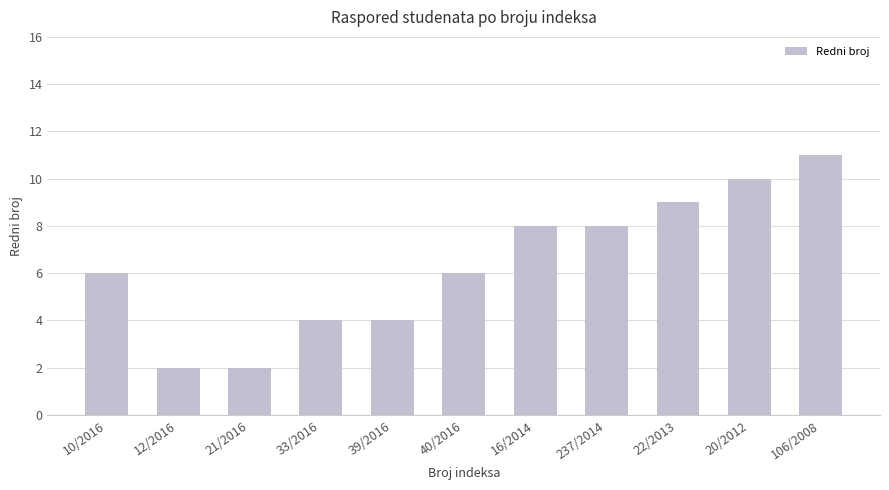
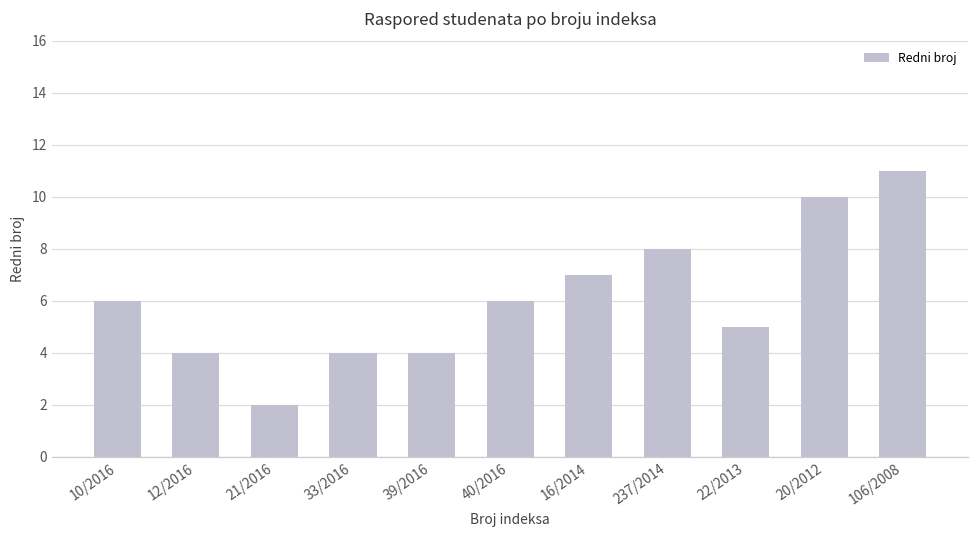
  {
    "10/2016": 6,
-   "12/2016": 2,
+   "12/2016": 4,
    "21/2016": 2,
    "33/2016": 4,
    "39/2016": 4,
    "40/2016": 6,
-   "16/2014": 8,
+   "16/2014": 7,
    "237/2014": 8,
-   "22/2013": 9,
+   "22/2013": 5,
    "20/2012": 10,
    "106/2008": 11
  }
